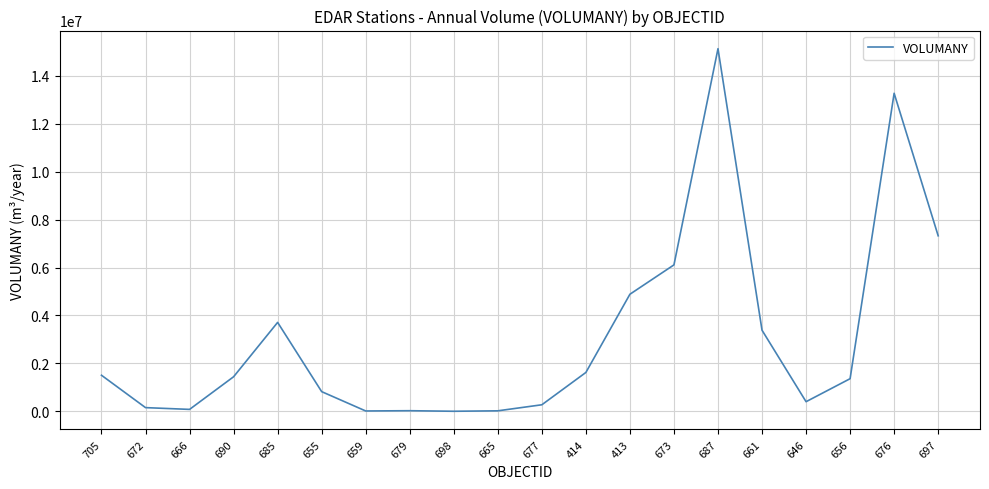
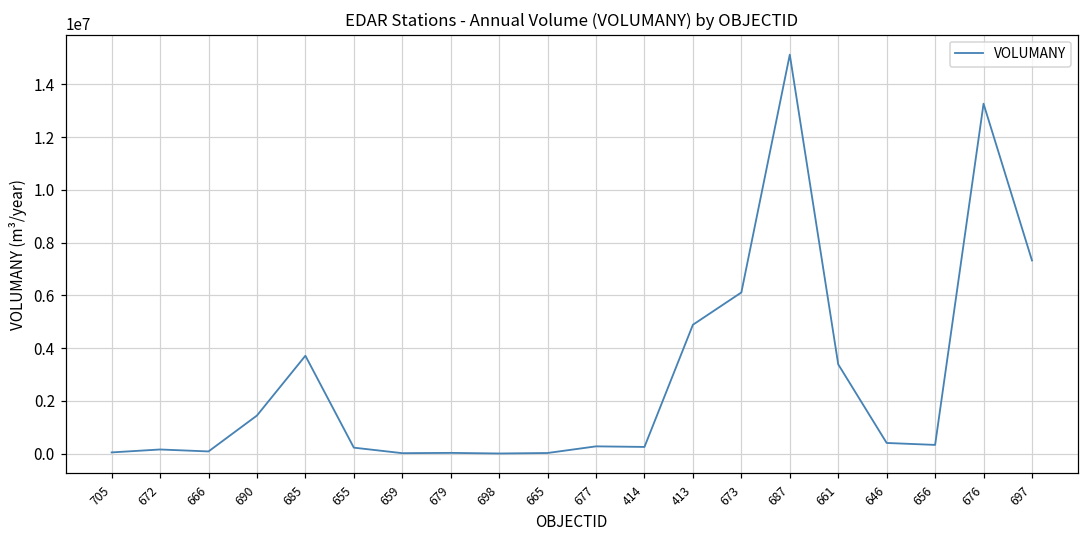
  {
-   "705": 1500000,
+   "705": 0,
    "672": 200000,
    "666": 100000,
    "690": 1400000,
    "685": 3700000,
-   "655": 800000,
+   "655": 200000,
    "659": 0,
    "679": 0,
    "698": 0,
    "665": 0,
    "677": 300000,
-   "414": 1600000,
+   "414": 300000,
    "413": 4900000,
    "673": 6100000,
    "687": 15100000,
    "661": 3400000,
    "646": 400000,
-   "656": 1400000,
+   "656": 300000,
    "676": 13300000,
    "697": 7300000
  }
